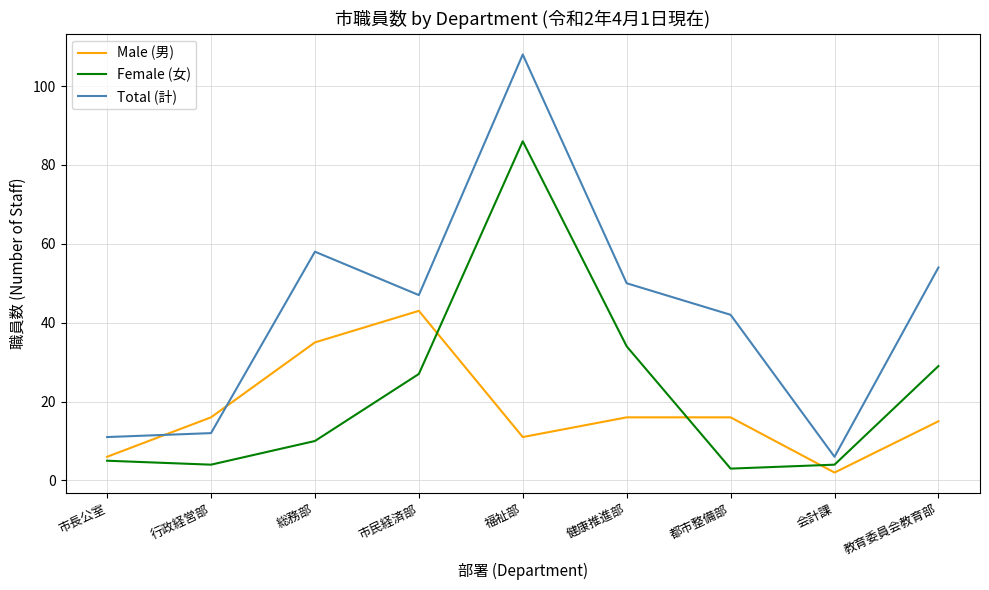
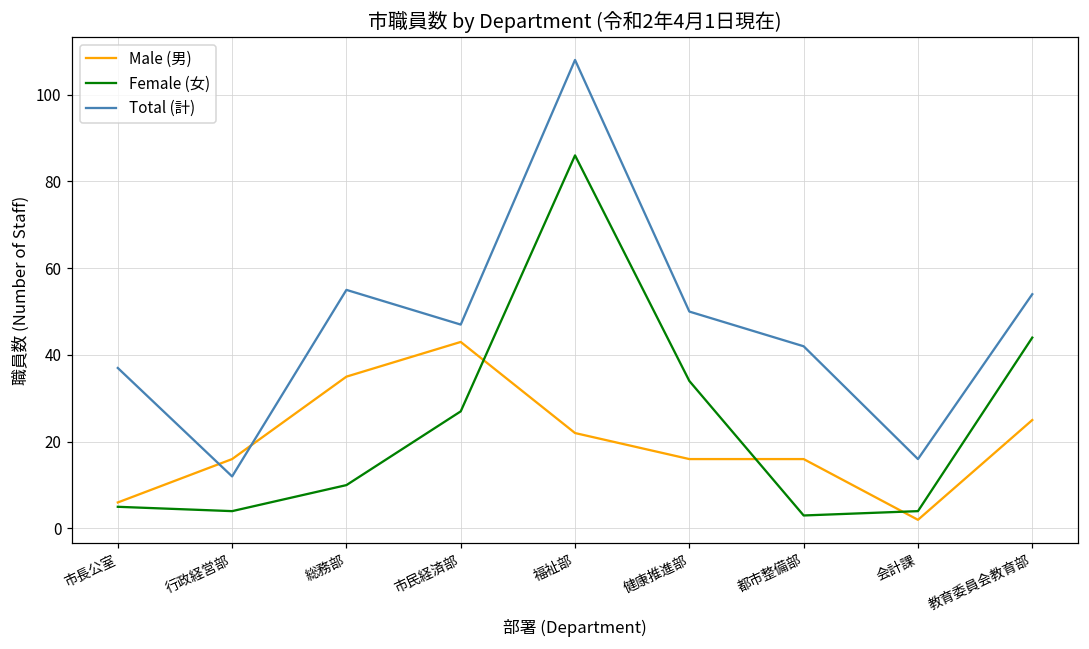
  {
    "Male (男)": {
      "市長公室": 6,
      "行政経営部": 16,
      "総務部": 35,
      "市民経済部": 43,
-     "福祉部": 11,
+     "福祉部": 22,
      "健康推進部": 16,
      "都市整備部": 16,
      "会計課": 2,
-     "教育委員会教育部": 15
+     "教育委員会教育部": 25
    },
    "Female (女)": {
      "市長公室": 5,
      "行政経営部": 4,
      "総務部": 10,
      "市民経済部": 27,
      "福祉部": 86,
      "健康推進部": 34,
      "都市整備部": 3,
      "会計課": 4,
-     "教育委員会教育部": 29
+     "教育委員会教育部": 44
    },
    "Total (計)": {
-     "市長公室": 11,
+     "市長公室": 37,
      "行政経営部": 12,
-     "総務部": 58,
+     "総務部": 55,
      "市民経済部": 47,
      "福祉部": 108,
      "健康推進部": 50,
      "都市整備部": 42,
-     "会計課": 6,
+     "会計課": 16,
      "教育委員会教育部": 54
    }
  }
